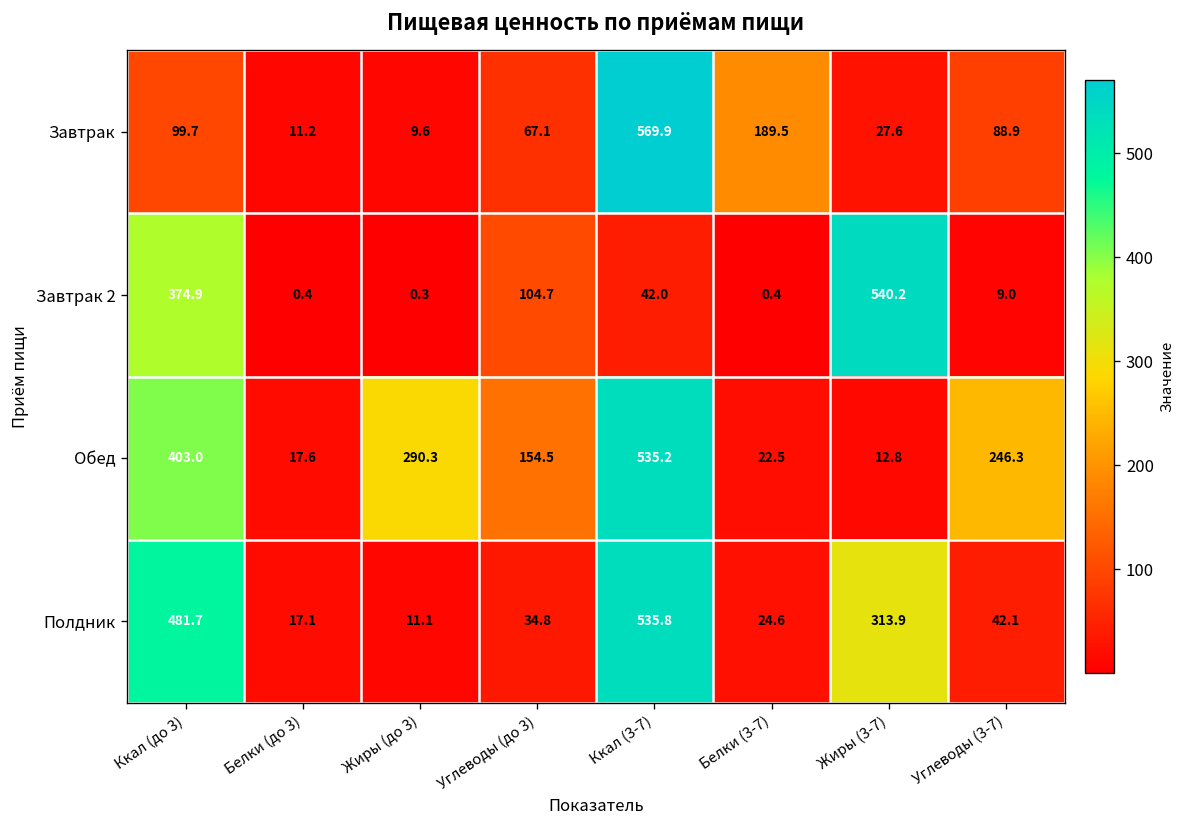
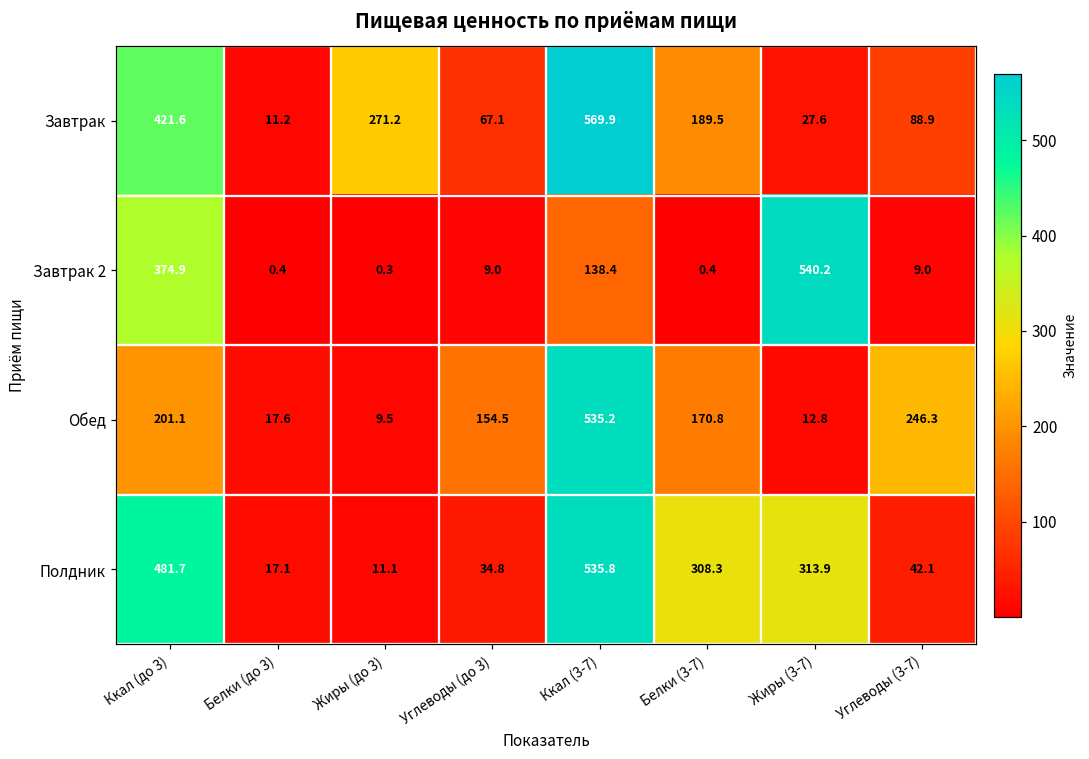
  {
    "Завтрак": {
-     "Ккал (до 3)": 99.7,
+     "Ккал (до 3)": 421.6,
      "Белки (до 3)": 11.2,
-     "Жиры (до 3)": 9.6,
+     "Жиры (до 3)": 271.2,
      "Углеводы (до 3)": 67.1,
      "Ккал (3-7)": 569.9,
      "Белки (3-7)": 189.5,
      "Жиры (3-7)": 27.6,
      "Углеводы (3-7)": 88.9
    },
    "Завтрак 2": {
      "Ккал (до 3)": 374.9,
      "Белки (до 3)": 0.4,
      "Жиры (до 3)": 0.3,
-     "Углеводы (до 3)": 104.7,
-     "Ккал (3-7)": 42.0,
+     "Углеводы (до 3)": 9.0,
+     "Ккал (3-7)": 138.4,
      "Белки (3-7)": 0.4,
      "Жиры (3-7)": 540.2,
      "Углеводы (3-7)": 9.0
    },
    "Обед": {
-     "Ккал (до 3)": 403.0,
+     "Ккал (до 3)": 201.1,
      "Белки (до 3)": 17.6,
-     "Жиры (до 3)": 290.3,
+     "Жиры (до 3)": 9.5,
      "Углеводы (до 3)": 154.5,
      "Ккал (3-7)": 535.2,
-     "Белки (3-7)": 22.5,
+     "Белки (3-7)": 170.8,
      "Жиры (3-7)": 12.8,
      "Углеводы (3-7)": 246.3
    },
    "Полдник": {
      "Ккал (до 3)": 481.7,
      "Белки (до 3)": 17.1,
      "Жиры (до 3)": 11.1,
      "Углеводы (до 3)": 34.8,
      "Ккал (3-7)": 535.8,
-     "Белки (3-7)": 24.6,
+     "Белки (3-7)": 308.3,
      "Жиры (3-7)": 313.9,
      "Углеводы (3-7)": 42.1
    }
  }
